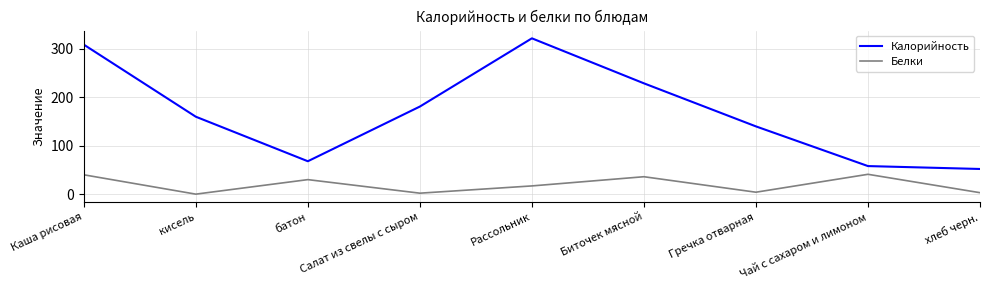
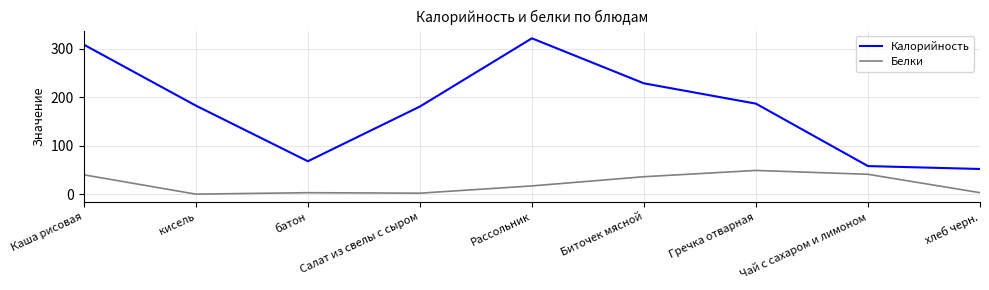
  {
    "Калорийность": {
      "Каша рисовая": 310,
-     "кисель": 160,
+     "кисель": 180,
      "батон": 70,
      "Салат из свелы с сыром": 180,
      "Рассольник": 320,
      "Биточек мясной": 230,
-     "Гречка отварная": 140,
+     "Гречка отварная": 190,
      "Чай с сахаром и лимоном": 60,
      "хлеб черн.": 50
    },
    "Белки": {
      "Каша рисовая": 40,
      "кисель": 0,
-     "батон": 30,
+     "батон": 0,
      "Салат из свелы с сыром": 0,
      "Рассольник": 20,
      "Биточек мясной": 40,
-     "Гречка отварная": 0,
+     "Гречка отварная": 50,
      "Чай с сахаром и лимоном": 40,
      "хлеб черн.": 0
    }
  }
